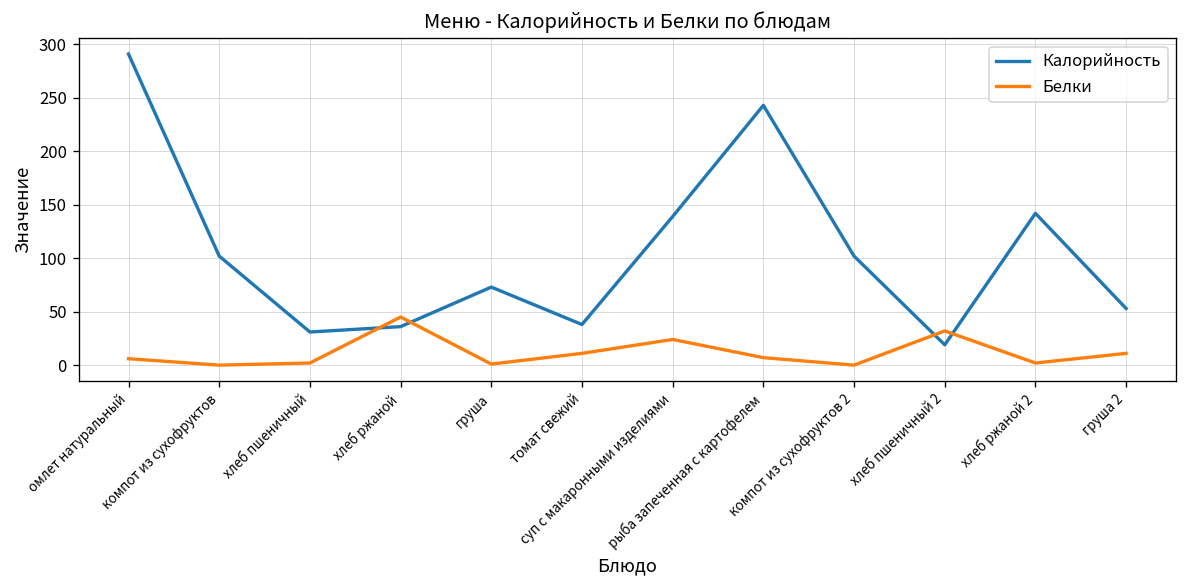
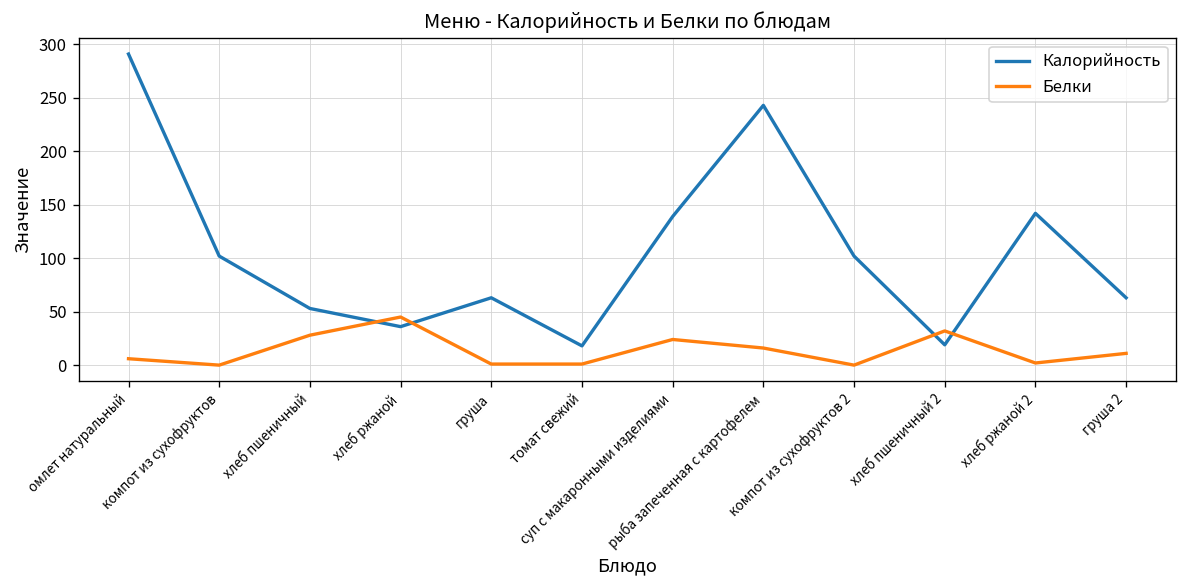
  {
    "Калорийность": {
      "омлет натуральный": 290,
      "компот из сухофруктов": 100,
-     "хлеб пшеничный": 30,
+     "хлеб пшеничный": 50,
      "хлеб ржаной": 40,
-     "груша": 70,
-     "томат свежий": 40,
+     "груша": 60,
+     "томат свежий": 20,
      "суп с макаронными изделиями": 140,
      "рыба запеченная с картофелем": 240,
      "компот из сухофруктов 2": 100,
      "хлеб пшеничный 2": 20,
      "хлеб ржаной 2": 140,
-     "груша 2": 50
+     "груша 2": 60
    },
    "Белки": {
      "омлет натуральный": 10,
      "компот из сухофруктов": 0,
-     "хлеб пшеничный": 0,
+     "хлеб пшеничный": 30,
      "хлеб ржаной": 50,
      "груша": 0,
-     "томат свежий": 10,
+     "томат свежий": 0,
      "суп с макаронными изделиями": 20,
-     "рыба запеченная с картофелем": 10,
+     "рыба запеченная с картофелем": 20,
      "компот из сухофруктов 2": 0,
      "хлеб пшеничный 2": 30,
      "хлеб ржаной 2": 0,
      "груша 2": 10
    }
  }
